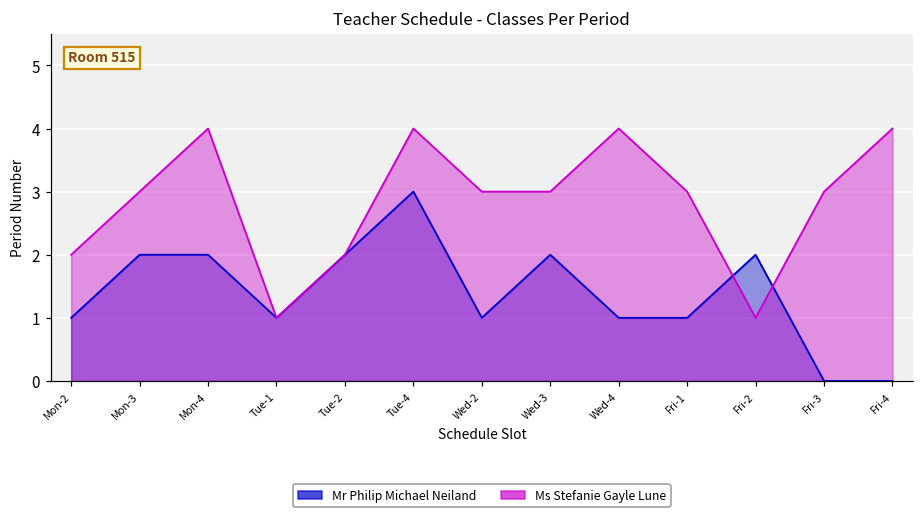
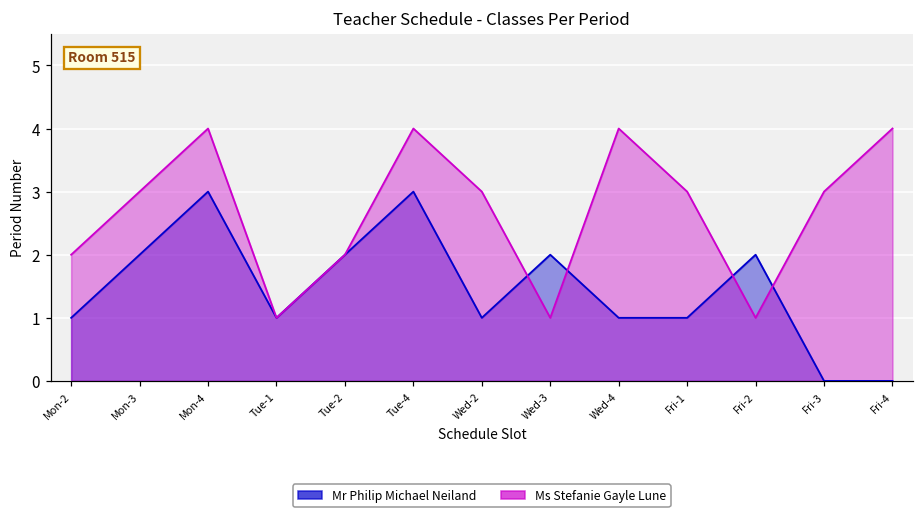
  {
    "Mr Philip Michael Neiland": {
      "Mon-2": 1,
      "Mon-3": 2,
-     "Mon-4": 2,
+     "Mon-4": 3,
      "Tue-4": 3,
      "Wed-2": 1,
      "Wed-3": 2,
      "Wed-4": 1,
      "Fri-1": 1,
      "Fri-2": 2,
      "Fri-3": 0,
      "Fri-4": 0
    },
    "Ms Stefanie Gayle Lune": {
      "Mon-2": 2,
      "Mon-3": 3,
      "Mon-4": 4,
      "Tue-4": 4,
      "Wed-2": 3,
-     "Wed-3": 3,
+     "Wed-3": 1,
      "Wed-4": 4,
      "Fri-1": 3,
      "Fri-2": 1,
      "Fri-3": 3,
      "Fri-4": 4
    }
  }
